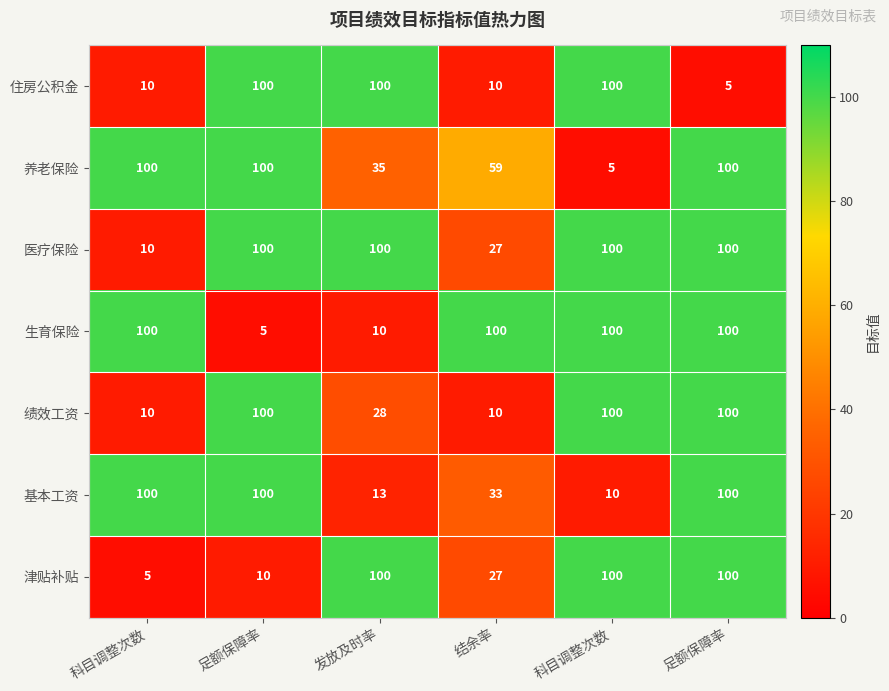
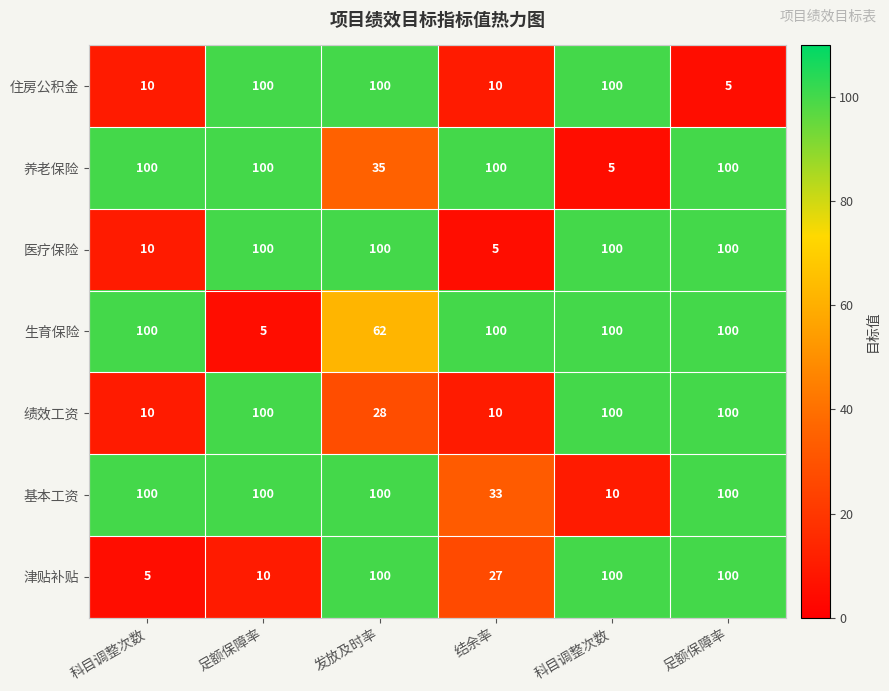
  {
    "住房公积金": {
      "发放及时率": 100,
      "结余率": 10
    },
    "养老保险": {
      "发放及时率": 35,
-     "结余率": 59
+     "结余率": 100
    },
    "医疗保险": {
      "发放及时率": 100,
-     "结余率": 27
+     "结余率": 5
    },
    "生育保险": {
-     "发放及时率": 10,
+     "发放及时率": 62,
      "结余率": 100
    },
    "绩效工资": {
      "发放及时率": 28,
      "结余率": 10
    },
    "基本工资": {
-     "发放及时率": 13,
+     "发放及时率": 100,
      "结余率": 33
    },
    "津贴补贴": {
      "发放及时率": 100,
      "结余率": 27
    }
  }
